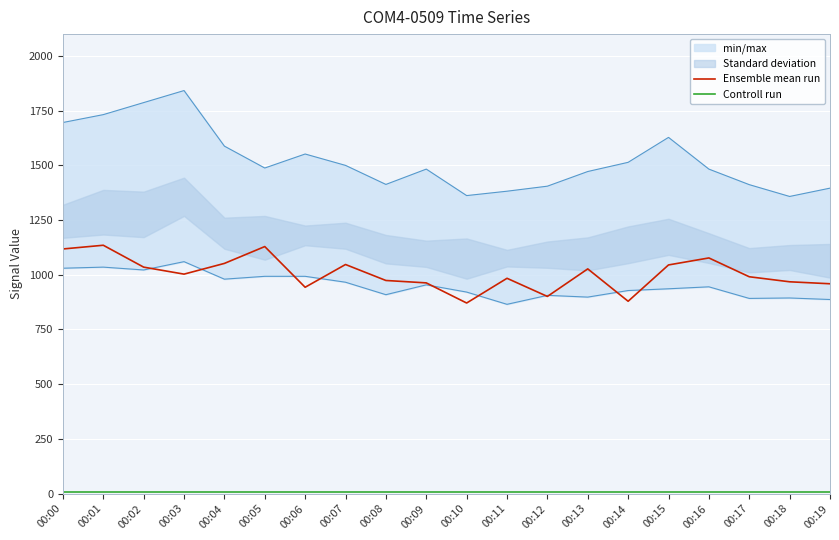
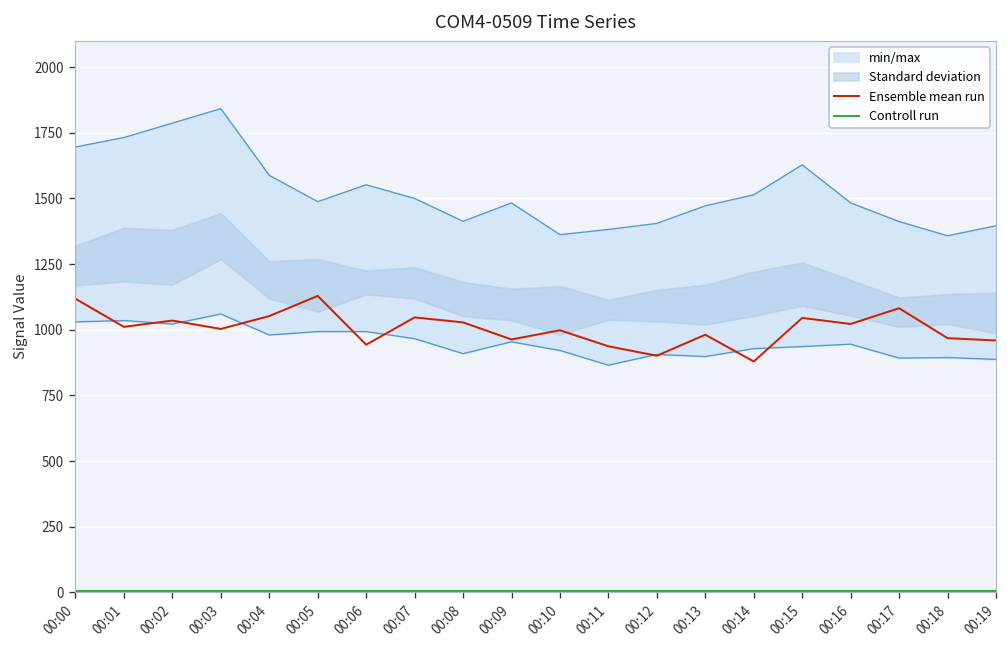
  {
    "Ensemble mean run": {
      "00:00": 1120,
-     "00:01": 1140,
+     "00:01": 1010,
      "00:02": 1040,
      "00:03": 1000,
      "00:04": 1050,
      "00:05": 1130,
      "00:06": 940,
      "00:07": 1050,
-     "00:08": 970,
-     "00:10": 870,
-     "00:11": 980,
-     "00:13": 1030,
+     "00:08": 1030,
+     "00:10": 1000,
+     "00:11": 940,
+     "00:13": 980,
      "00:14": 880,
      "00:15": 1050,
-     "00:16": 1080,
-     "00:17": 990,
+     "00:16": 1020,
+     "00:17": 1080,
      "00:18": 970,
      "00:19": 960
    },
    "Controll run": {
      "00:00": 10,
      "00:01": 10,
      "00:02": 10,
      "00:03": 10,
      "00:04": 10,
      "00:05": 10,
      "00:06": 10,
      "00:07": 10,
      "00:08": 10,
      "00:09": 10,
      "00:10": 10,
      "00:11": 10,
      "00:12": 10,
      "00:13": 10,
      "00:14": 10,
      "00:15": 10,
      "00:16": 10,
      "00:17": 10,
      "00:18": 10,
      "00:19": 10
    }
  }
